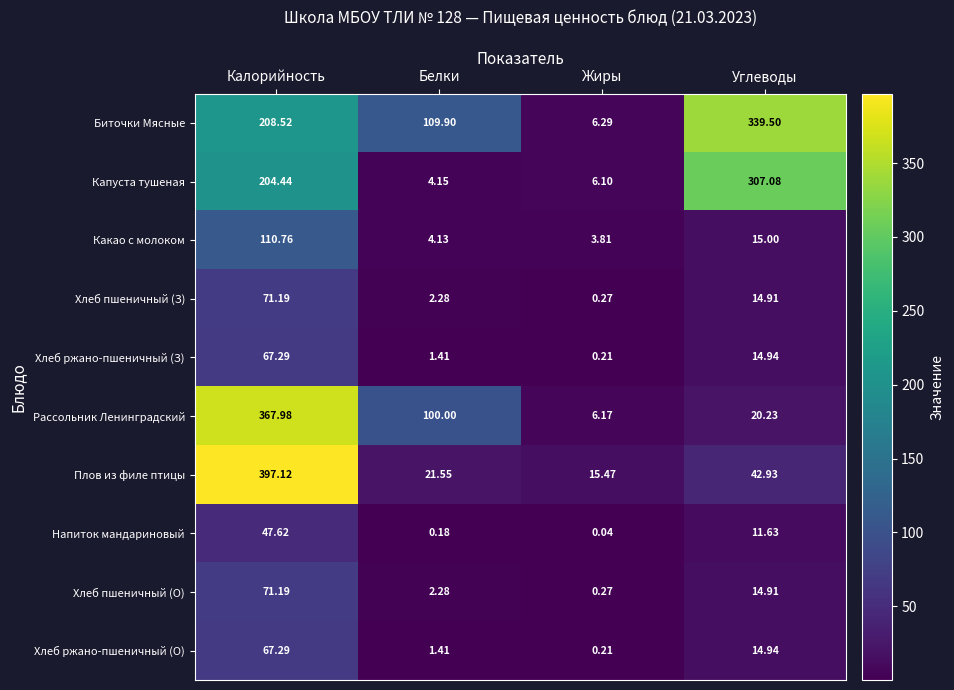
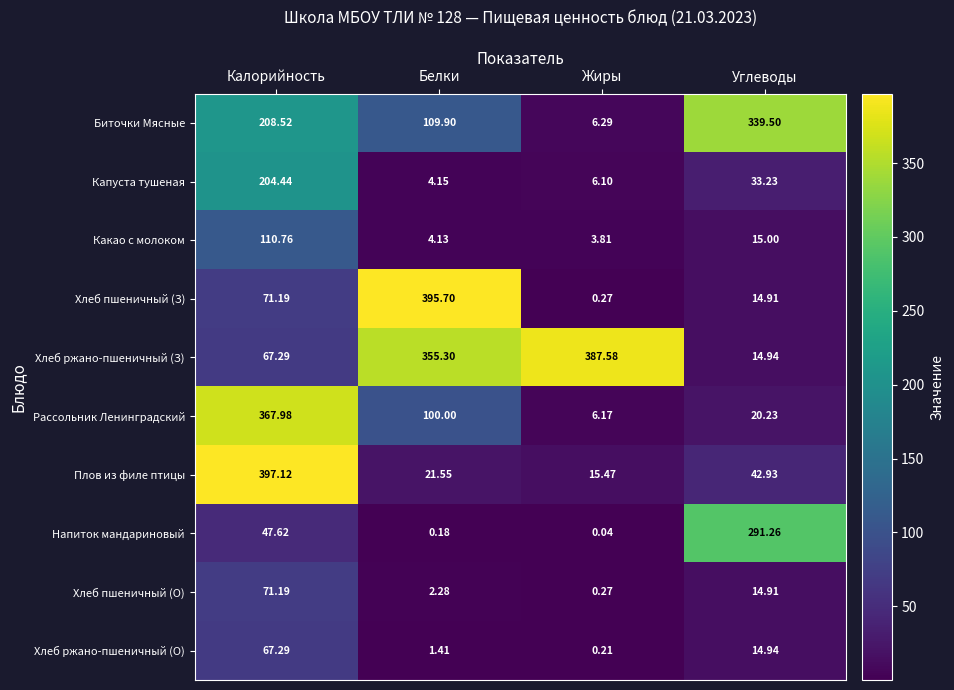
  {
    "Биточки Мясные": {
      "Калорийность": 208.52,
      "Белки": 109.90,
      "Жиры": 6.29,
      "Углеводы": 339.50
    },
    "Капуста тушеная": {
      "Калорийность": 204.44,
      "Белки": 4.15,
      "Жиры": 6.10,
-     "Углеводы": 307.08
+     "Углеводы": 33.23
    },
    "Какао с молоком": {
      "Калорийность": 110.76,
      "Белки": 4.13,
      "Жиры": 3.81,
      "Углеводы": 15.00
    },
    "Хлеб пшеничный (З)": {
      "Калорийность": 71.19,
-     "Белки": 2.28,
+     "Белки": 395.70,
      "Жиры": 0.27,
      "Углеводы": 14.91
    },
    "Хлеб ржано-пшеничный (З)": {
      "Калорийность": 67.29,
-     "Белки": 1.41,
-     "Жиры": 0.21,
+     "Белки": 355.30,
+     "Жиры": 387.58,
      "Углеводы": 14.94
    },
    "Рассольник Ленинградский": {
      "Калорийность": 367.98,
      "Белки": 100.00,
      "Жиры": 6.17,
      "Углеводы": 20.23
    },
    "Плов из филе птицы": {
      "Калорийность": 397.12,
      "Белки": 21.55,
      "Жиры": 15.47,
      "Углеводы": 42.93
    },
    "Напиток мандариновый": {
      "Калорийность": 47.62,
      "Белки": 0.18,
      "Жиры": 0.04,
-     "Углеводы": 11.63
+     "Углеводы": 291.26
    },
    "Хлеб пшеничный (О)": {
      "Калорийность": 71.19,
      "Белки": 2.28,
      "Жиры": 0.27,
      "Углеводы": 14.91
    },
    "Хлеб ржано-пшеничный (О)": {
      "Калорийность": 67.29,
      "Белки": 1.41,
      "Жиры": 0.21,
      "Углеводы": 14.94
    }
  }
